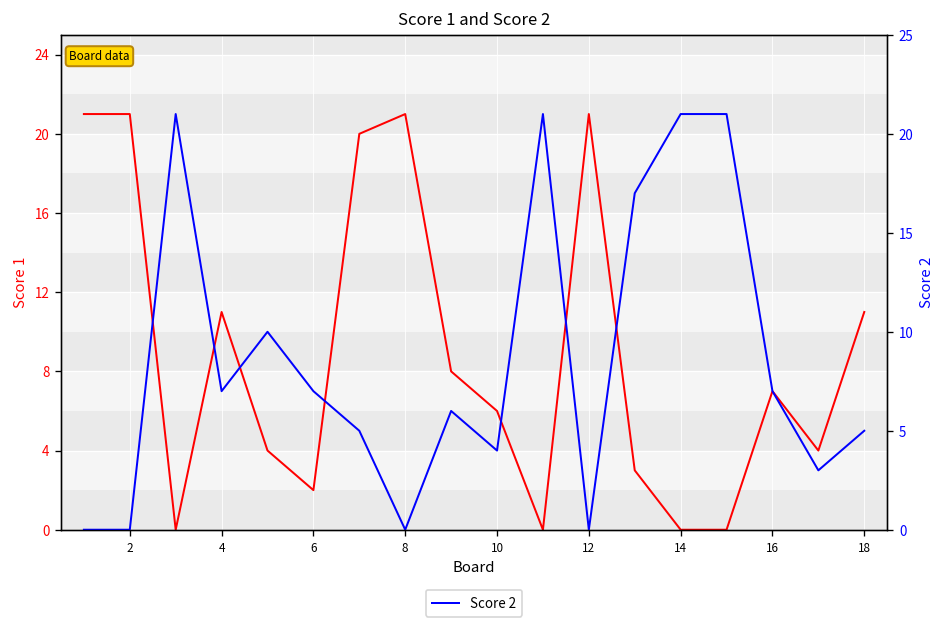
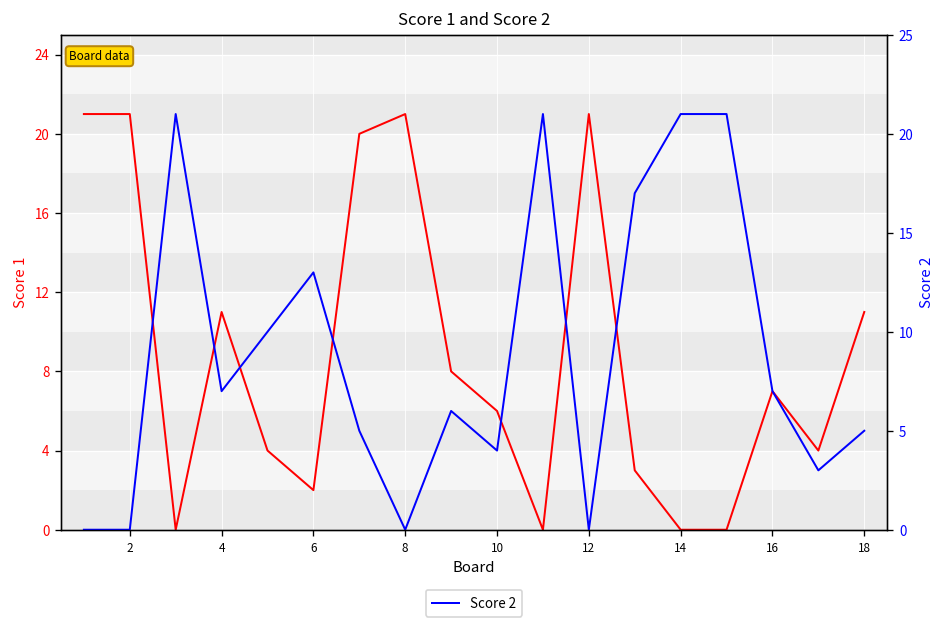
  {
    "Score 2": {
      "2": 0,
      "4": 7,
-     "6": 7,
+     "6": 13,
      "8": 0,
      "10": 4,
      "12": 0,
      "14": 21,
      "16": 7,
      "18": 5
    }
  }
